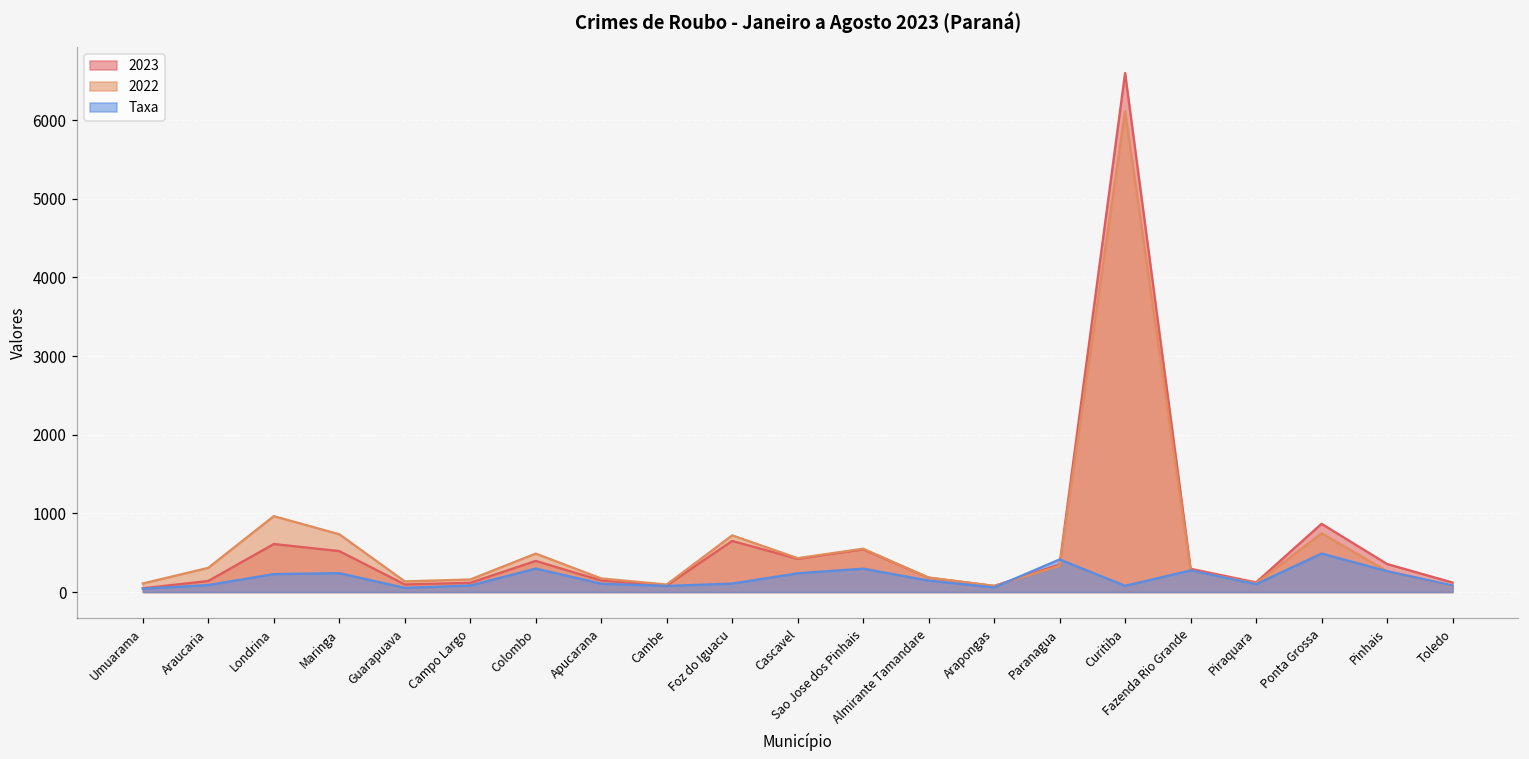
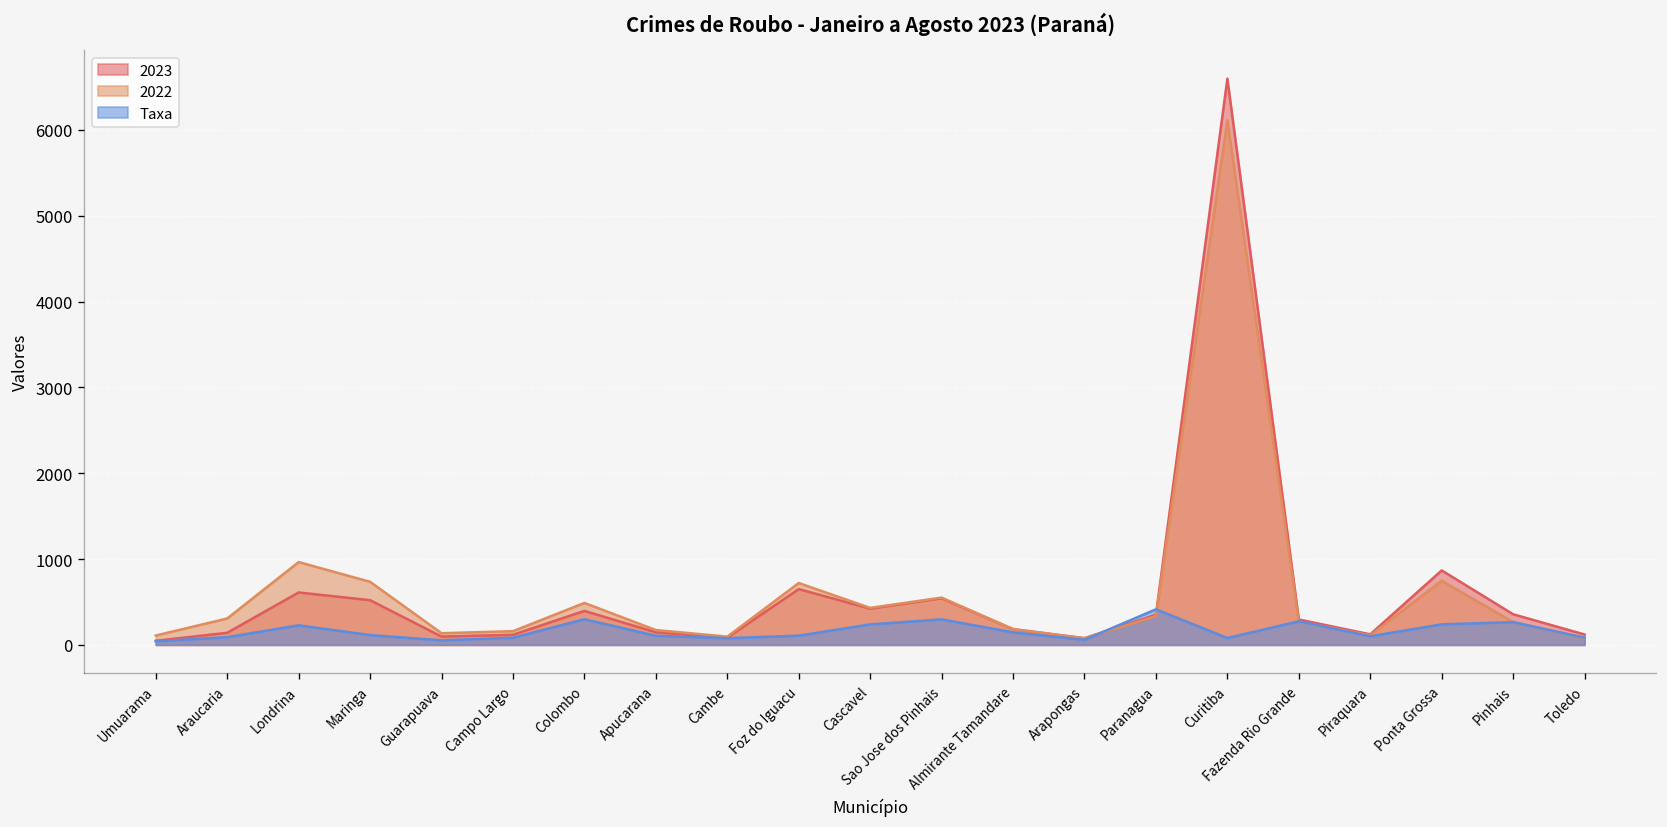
  {
    "Taxa": {
      "Araucaria": 100,
      "Londrina": 200,
-     "Maringa": 200,
+     "Maringa": 100,
      "Guarapuava": 100,
      "Colombo": 300,
      "Apucarana": 100,
      "Foz do Iguacu": 100,
      "Cascavel": 200,
      "Sao Jose dos Pinhais": 300,
      "Almirante Tamandare": 100,
      "Paranagua": 400,
      "Curitiba": 100,
-     "Ponta Grossa": 500
+     "Ponta Grossa": 200
    }
  }
